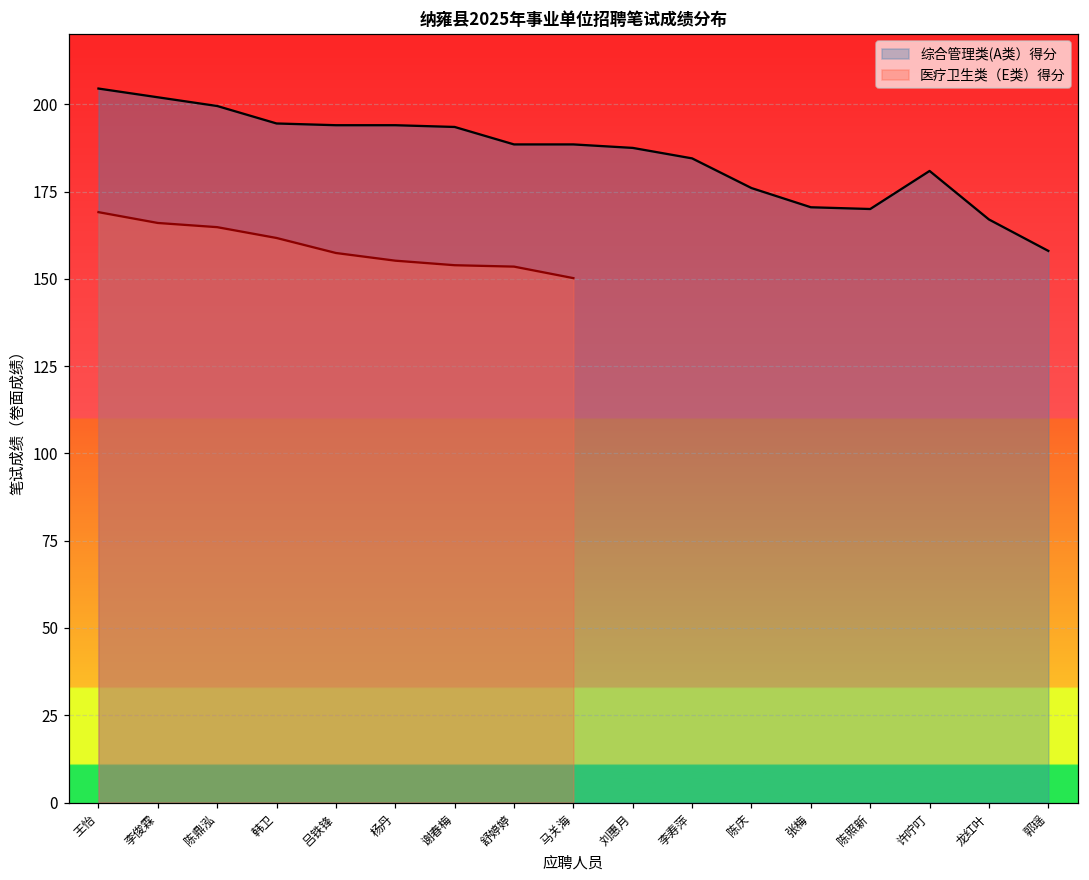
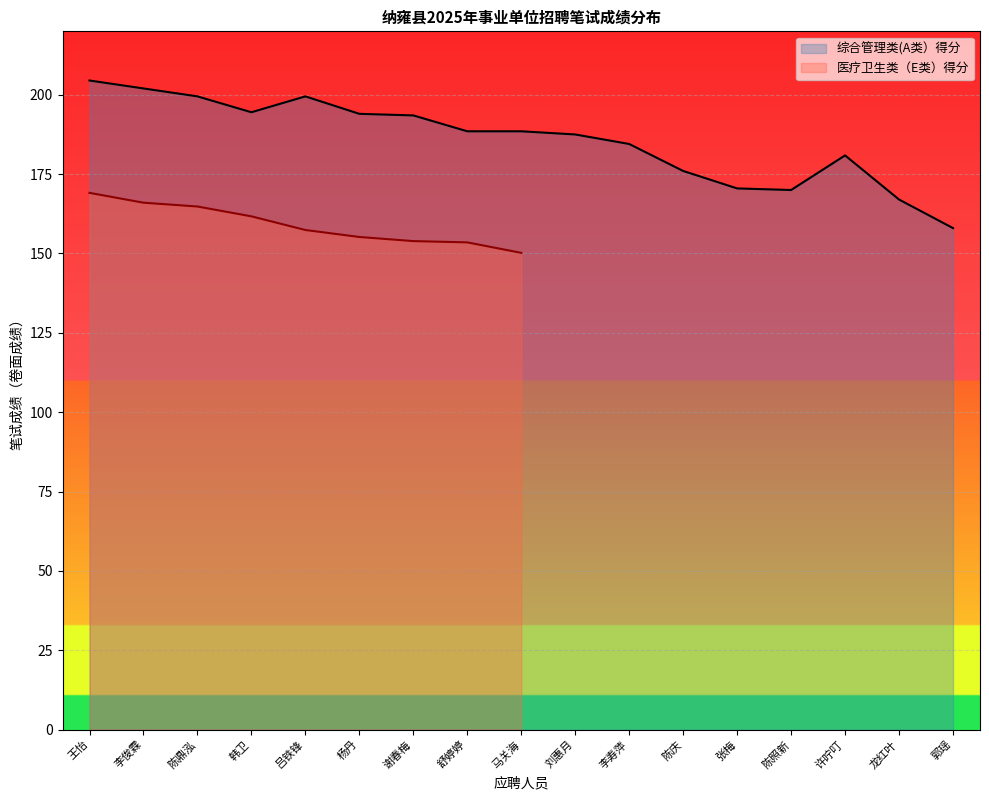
  {
    "综合管理类(A类）得分": {
      "王怡": 205,
      "李俊霖": 202,
      "陈鼎泓": 200,
      "韩卫": 195,
-     "吕铁锋": 194,
+     "吕铁锋": 200,
      "杨丹": 194,
      "谢春梅": 194,
      "舒婷婷": 189,
      "马关海": 189,
      "刘惠月": 188,
      "李寿萍": 185,
      "陈庆": 176,
      "张梅": 171,
      "陈照新": 170,
      "许咛叮": 181,
      "龙红叶": 167,
      "郭瑶": 158
    },
    "医疗卫生类（E类）得分": {
      "王怡": 169,
      "李俊霖": 166,
      "陈鼎泓": 165,
      "韩卫": 162,
      "吕铁锋": 157,
      "杨丹": 155,
      "谢春梅": 154,
      "舒婷婷": 154,
      "马关海": 150
    }
  }
